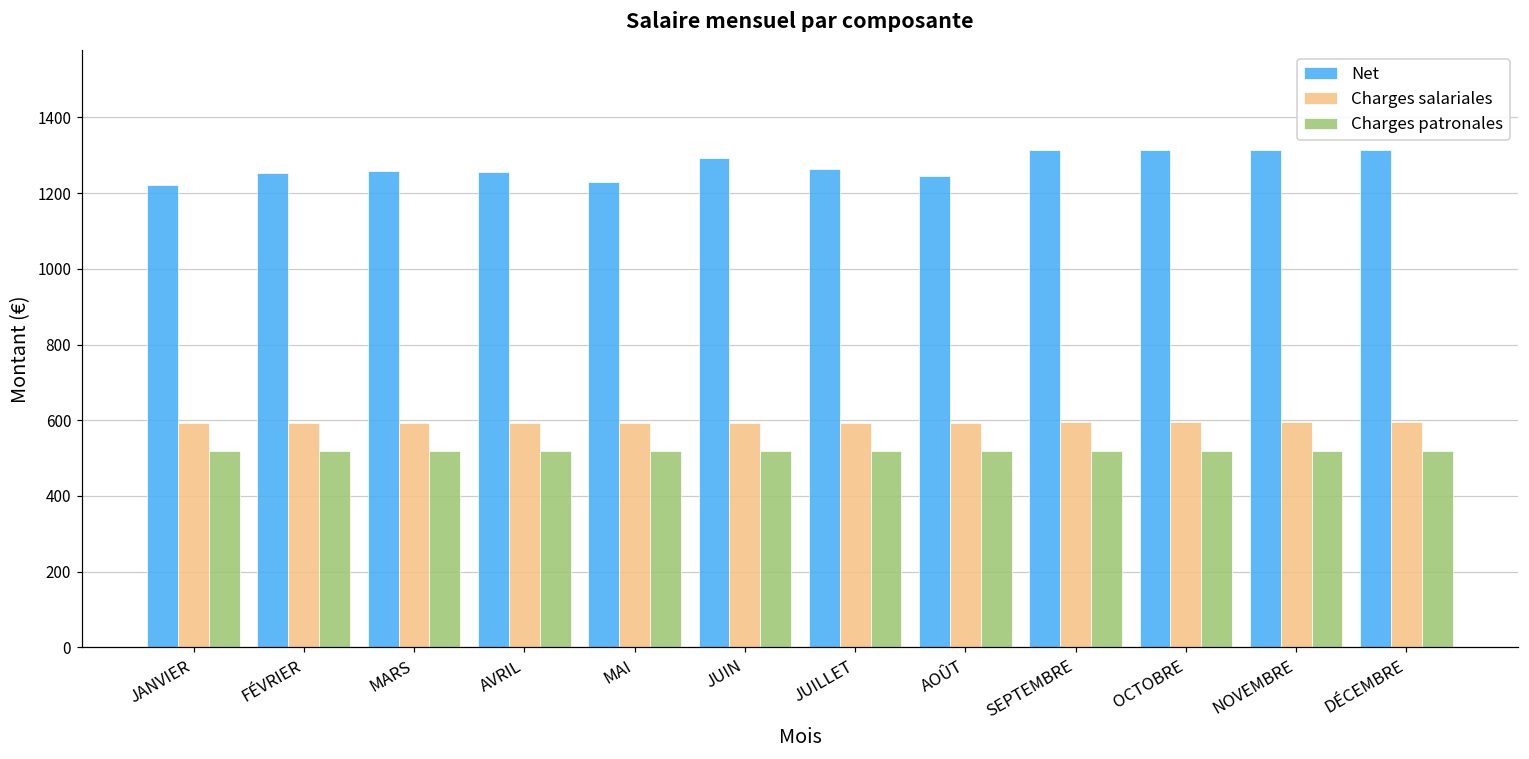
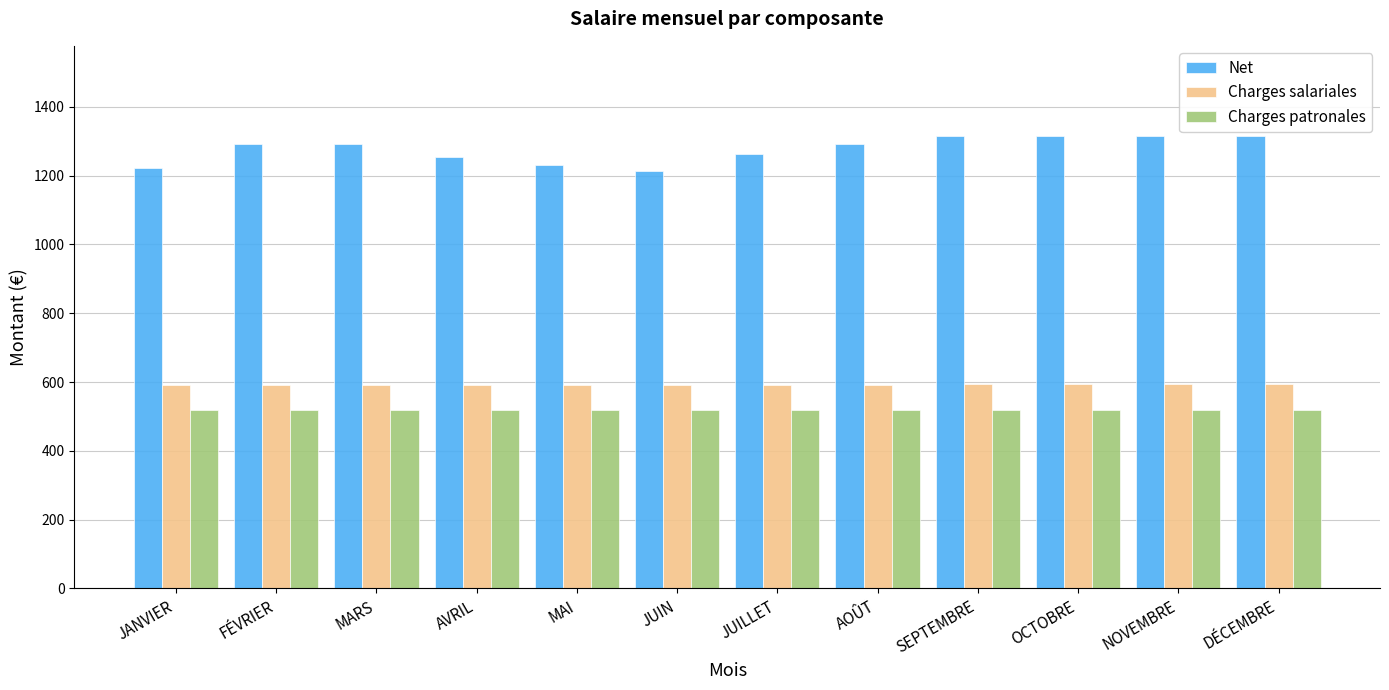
  {
    "Net": {
      "JANVIER": 1220,
-     "FÉVRIER": 1250,
-     "MARS": 1260,
+     "FÉVRIER": 1290,
+     "MARS": 1290,
      "AVRIL": 1250,
      "MAI": 1230,
-     "JUIN": 1290,
+     "JUIN": 1210,
      "JUILLET": 1260,
-     "AOÛT": 1250,
+     "AOÛT": 1290,
      "SEPTEMBRE": 1310,
      "OCTOBRE": 1310,
      "NOVEMBRE": 1310,
      "DÉCEMBRE": 1310
    },
    "Charges salariales": {
      "JANVIER": 590,
      "FÉVRIER": 590,
      "MARS": 590,
      "AVRIL": 590,
      "MAI": 590,
      "JUIN": 590,
      "JUILLET": 590,
      "AOÛT": 590,
      "SEPTEMBRE": 600,
      "OCTOBRE": 600,
      "NOVEMBRE": 600,
      "DÉCEMBRE": 600
    },
    "Charges patronales": {
      "JANVIER": 520,
      "FÉVRIER": 520,
      "MARS": 520,
      "AVRIL": 520,
      "MAI": 520,
      "JUIN": 520,
      "JUILLET": 520,
      "AOÛT": 520,
      "SEPTEMBRE": 520,
      "OCTOBRE": 520,
      "NOVEMBRE": 520,
      "DÉCEMBRE": 520
    }
  }
